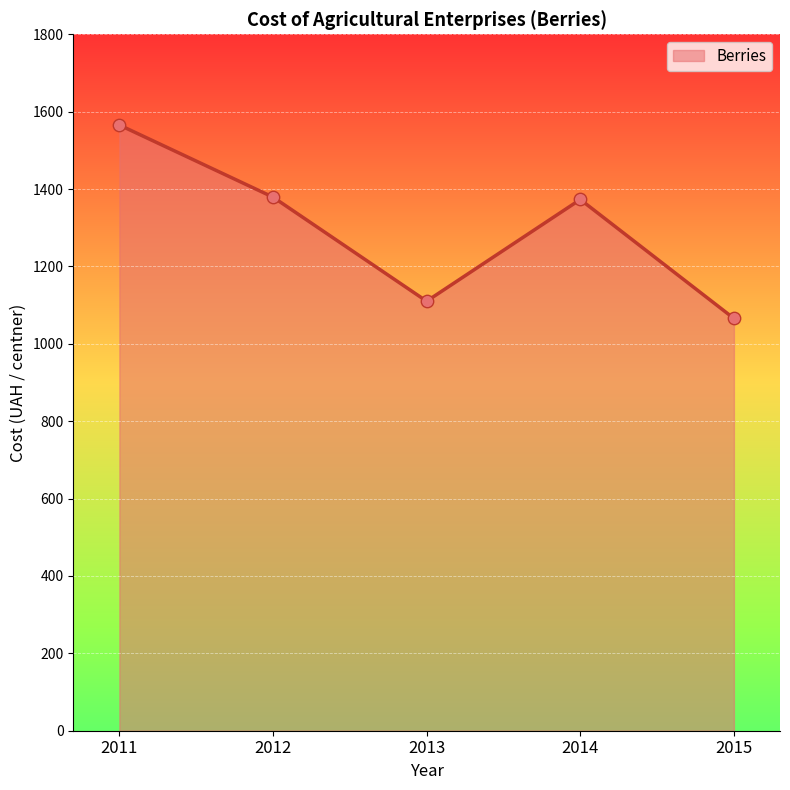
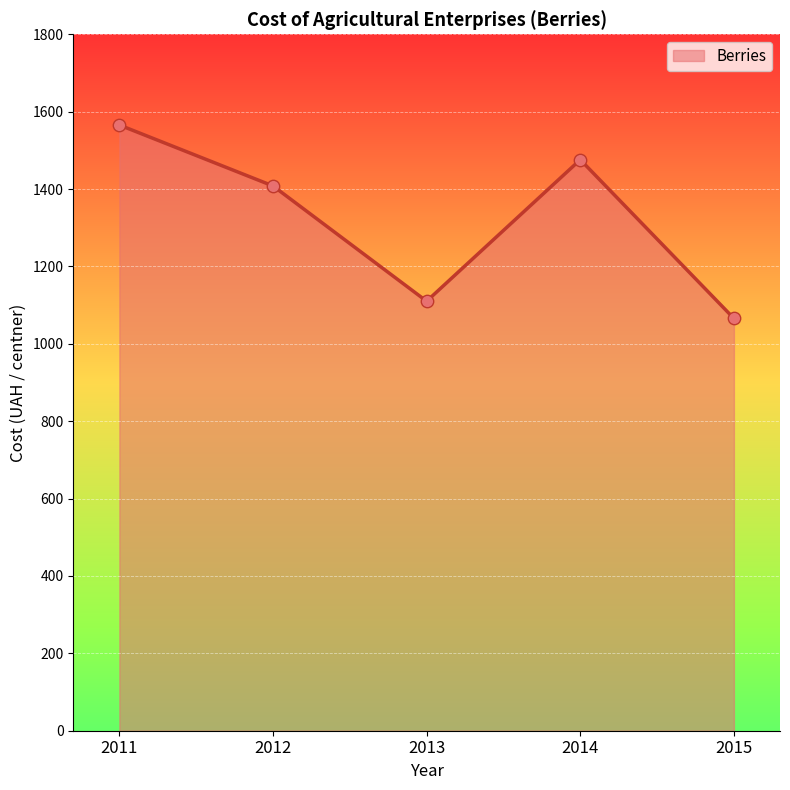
  {
    "2011": 1570,
-   "2012": 1380,
+   "2012": 1410,
    "2013": 1110,
-   "2014": 1370,
+   "2014": 1480,
    "2015": 1070
  }
